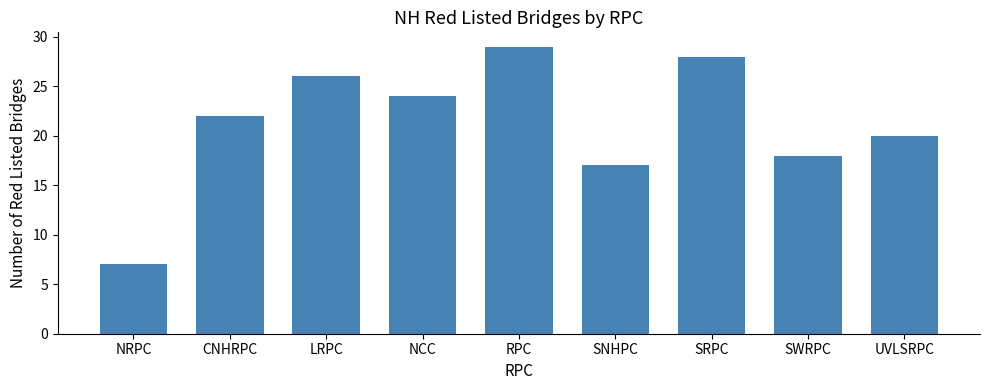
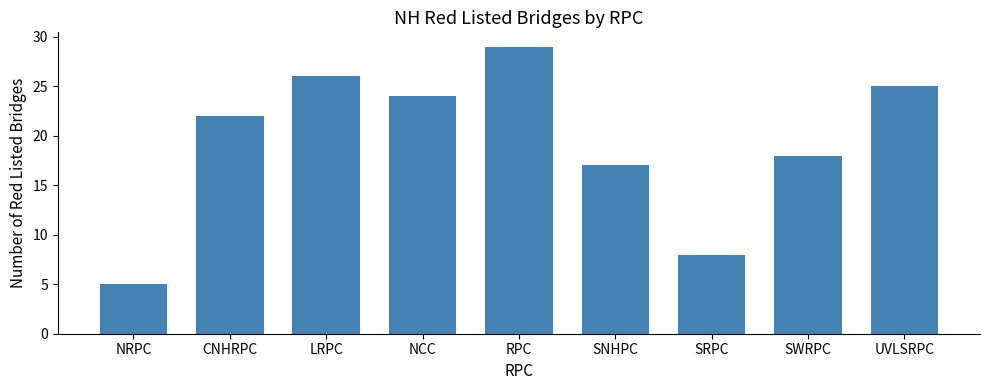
  {
-   "NRPC": 7,
+   "NRPC": 5,
    "CNHRPC": 22,
    "LRPC": 26,
    "NCC": 24,
    "RPC": 29,
    "SNHPC": 17,
-   "SRPC": 28,
+   "SRPC": 8,
    "SWRPC": 18,
-   "UVLSRPC": 20
+   "UVLSRPC": 25
  }
